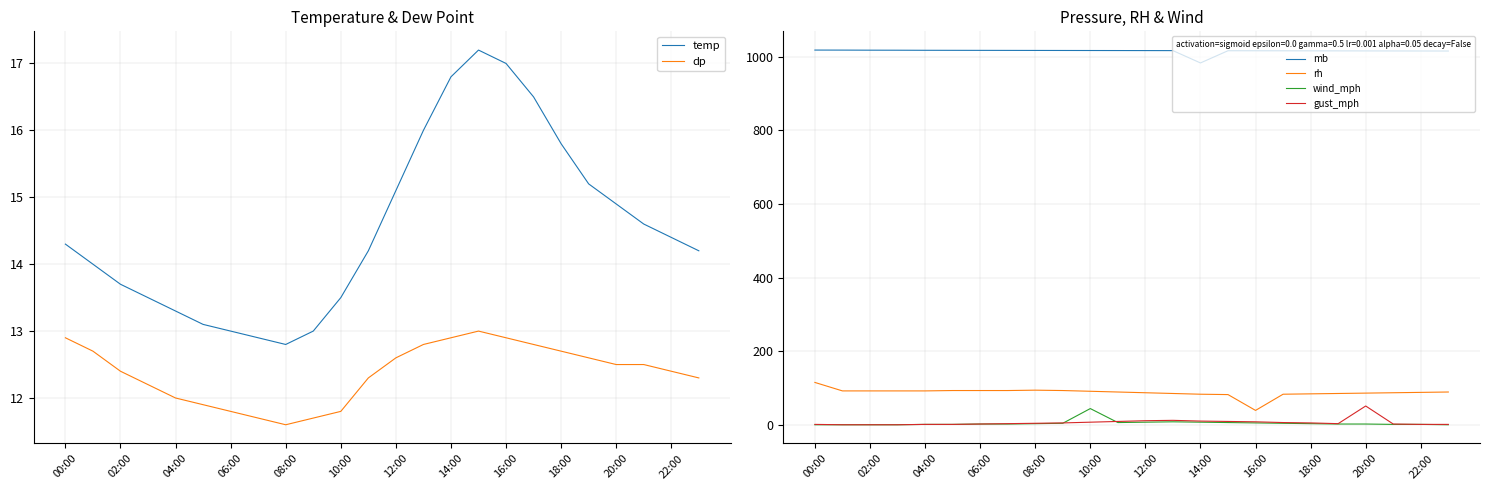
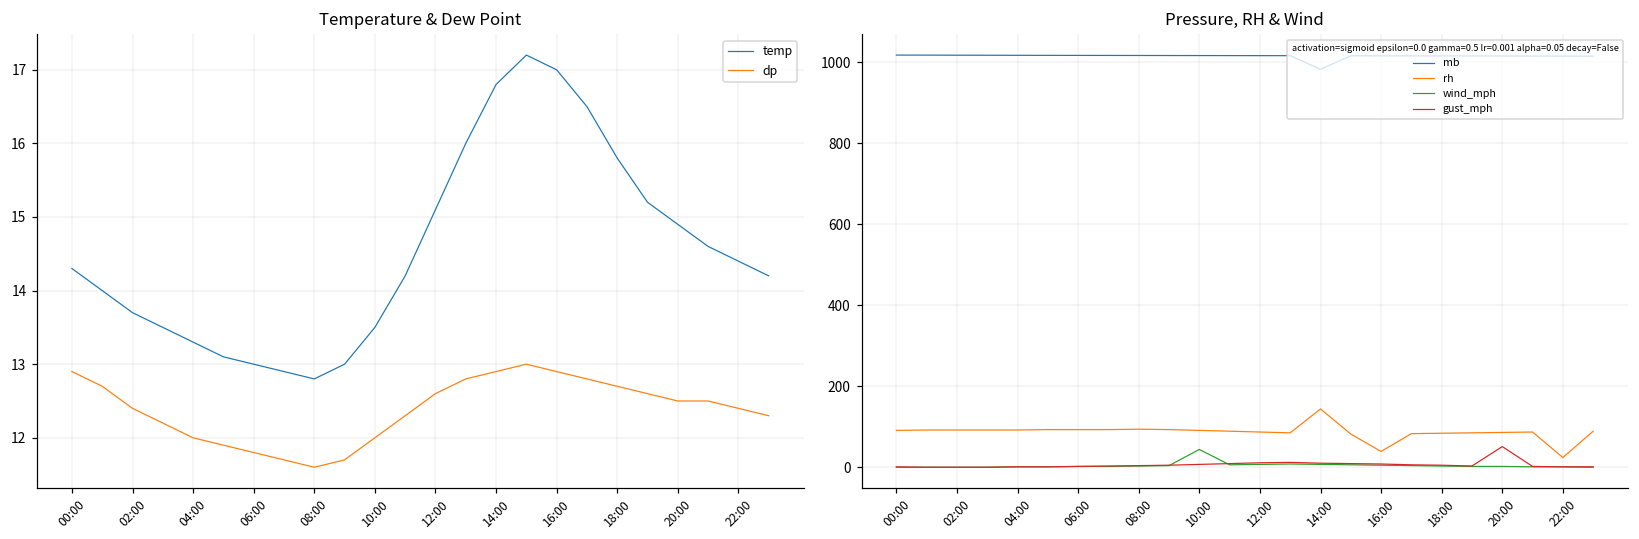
  {
    "Temperature & Dew Point": {
      "temp": {
        "00:00": 14.3,
        "02:00": 13.7,
        "04:00": 13.3,
        "06:00": 13.0,
        "08:00": 12.8,
        "10:00": 13.5,
        "12:00": 15.1,
        "14:00": 16.8,
        "16:00": 17.0,
        "18:00": 15.8,
        "20:00": 14.9,
        "22:00": 14.4
      },
      "dp": {
        "00:00": 12.9,
        "02:00": 12.4,
        "04:00": 12.0,
        "06:00": 11.8,
        "08:00": 11.6,
-       "10:00": 11.8,
+       "10:00": 12.0,
        "12:00": 12.6,
        "14:00": 12.9,
        "16:00": 12.9,
        "18:00": 12.7,
        "20:00": 12.5,
        "22:00": 12.4
      }
    },
    "Pressure, RH & Wind": {
      "mb": {
        "00:00": 1020,
        "02:00": 1020,
        "04:00": 1020,
        "06:00": 1020,
        "08:00": 1020,
        "10:00": 1020,
        "12:00": 1020
      },
      "rh": {
-       "00:00": 120,
+       "00:00": 90,
        "02:00": 90,
        "04:00": 90,
        "06:00": 90,
        "08:00": 90,
        "10:00": 90,
        "12:00": 90,
-       "14:00": 80,
+       "14:00": 140,
        "16:00": 40,
        "18:00": 80,
        "20:00": 90,
-       "22:00": 90
+       "22:00": 20
      },
      "wind_mph": {
        "10:00": 40,
        "20:00": 0
      },
      "gust_mph": {
        "10:00": 10,
        "20:00": 50
      }
    }
  }
